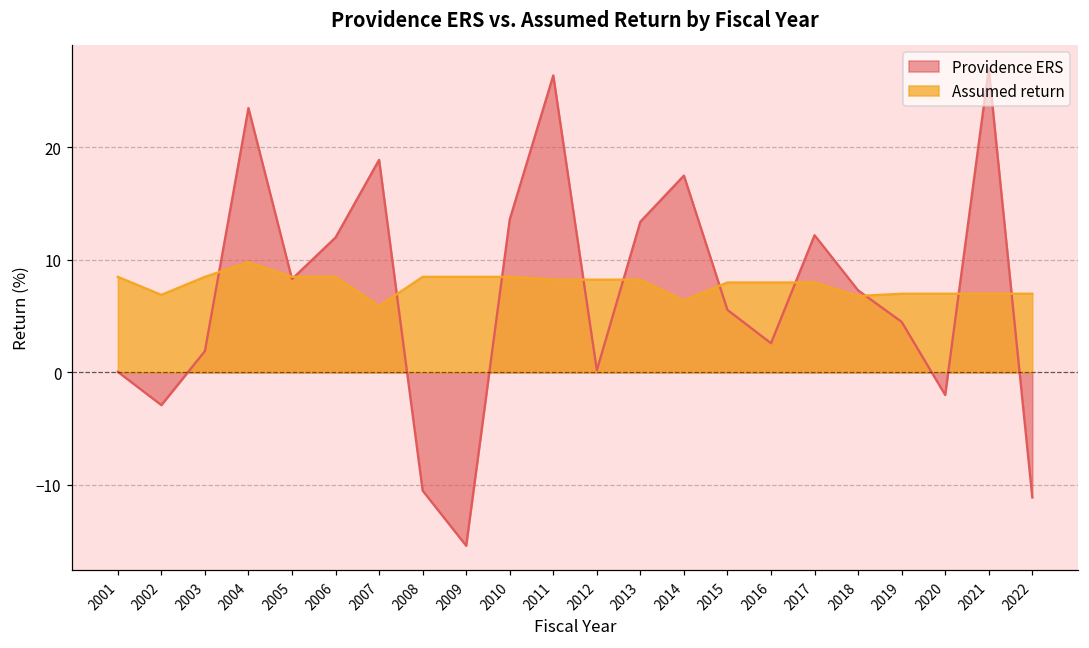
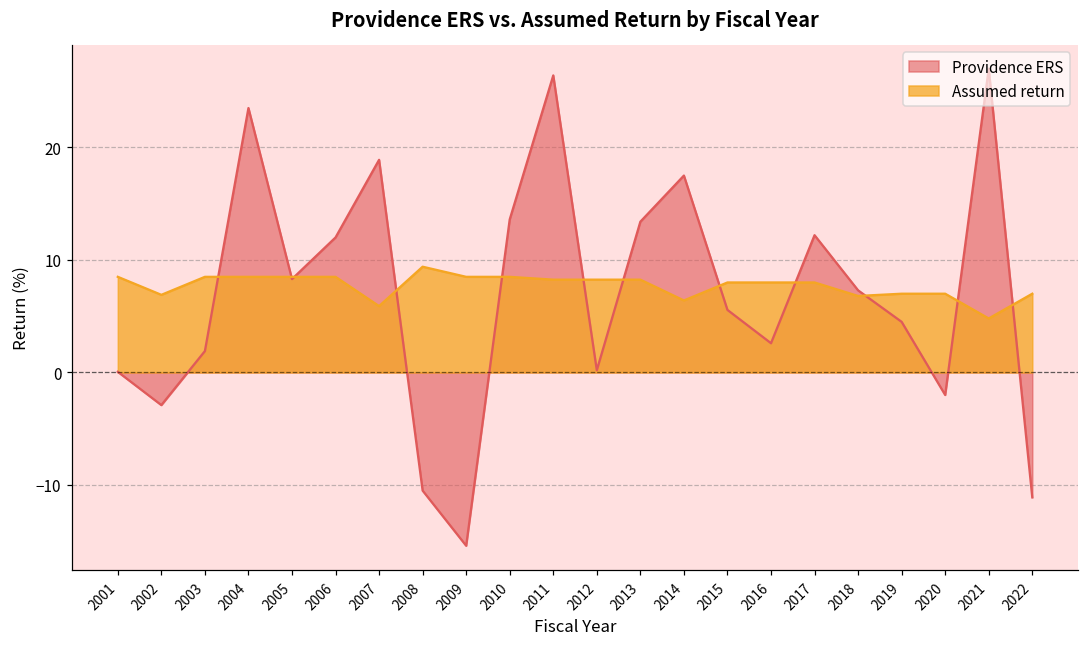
  {
    "Assumed return": {
      "2001": 8.5,
      "2002": 6.9,
      "2003": 8.5,
-     "2004": 9.8,
+     "2004": 8.5,
      "2006": 8.5,
      "2007": 5.9,
-     "2008": 8.5,
+     "2008": 9.4,
      "2009": 8.5,
      "2010": 8.5,
      "2011": 8.3,
      "2012": 8.3,
      "2013": 8.3,
      "2014": 6.4,
      "2015": 8.0,
      "2016": 8.0,
      "2017": 8.0,
      "2018": 6.8,
      "2019": 7.0,
      "2020": 7.0,
-     "2021": 7.0,
+     "2021": 4.8,
      "2022": 7.0
    }
  }
